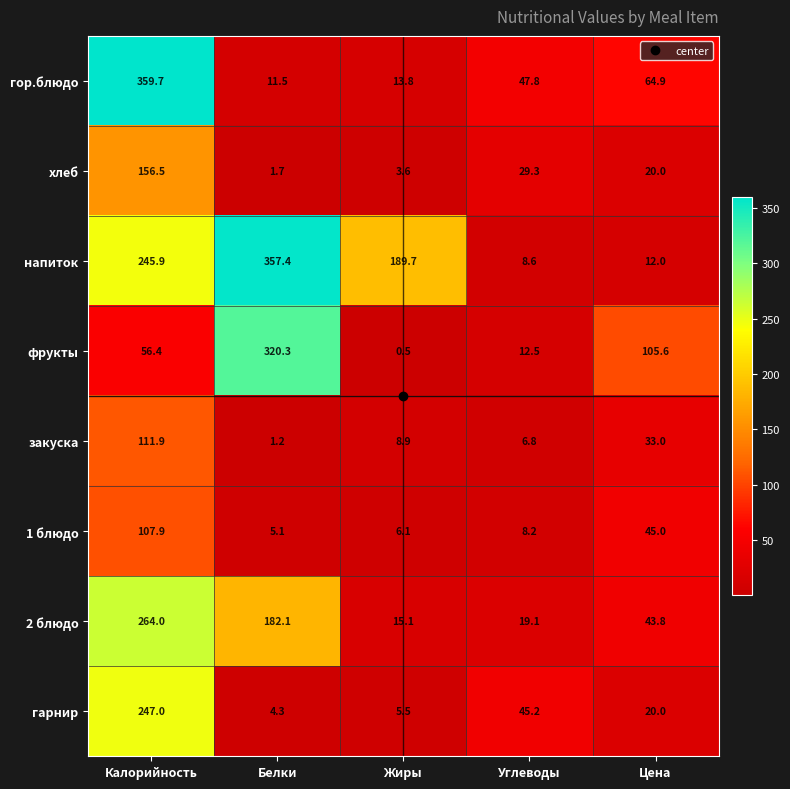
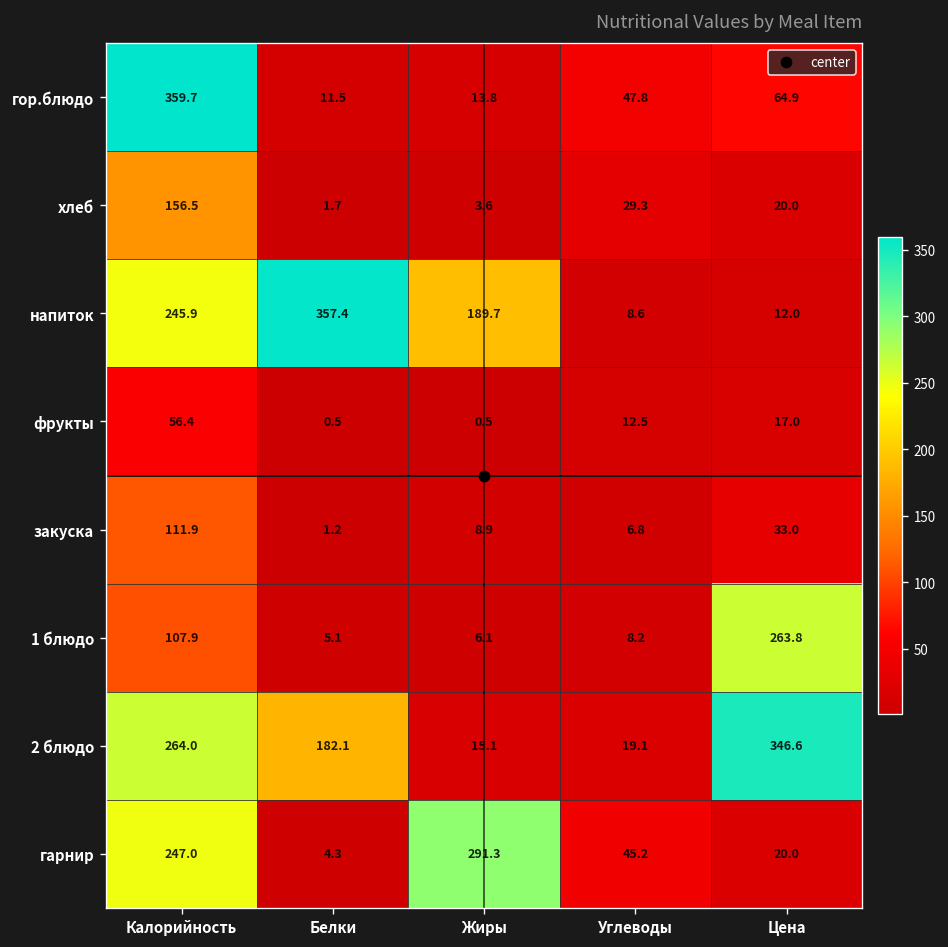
  {
    "гор.блюдо": {
      "Калорийность": 359.7,
      "Белки": 11.5,
      "Жиры": 13.8,
      "Углеводы": 47.8,
      "Цена": 64.9
    },
    "хлеб": {
      "Калорийность": 156.5,
      "Белки": 1.7,
      "Жиры": 3.6,
      "Углеводы": 29.3,
      "Цена": 20.0
    },
    "напиток": {
      "Калорийность": 245.9,
      "Белки": 357.4,
      "Жиры": 189.7,
      "Углеводы": 8.6,
      "Цена": 12.0
    },
    "фрукты": {
      "Калорийность": 56.4,
-     "Белки": 320.3,
+     "Белки": 0.5,
      "Жиры": 0.5,
      "Углеводы": 12.5,
-     "Цена": 105.6
+     "Цена": 17.0
    },
    "закуска": {
      "Калорийность": 111.9,
      "Белки": 1.2,
      "Жиры": 8.9,
      "Углеводы": 6.8,
      "Цена": 33.0
    },
    "1 блюдо": {
      "Калорийность": 107.9,
      "Белки": 5.1,
      "Жиры": 6.1,
      "Углеводы": 8.2,
-     "Цена": 45.0
+     "Цена": 263.8
    },
    "2 блюдо": {
      "Калорийность": 264.0,
      "Белки": 182.1,
      "Жиры": 15.1,
      "Углеводы": 19.1,
-     "Цена": 43.8
+     "Цена": 346.6
    },
    "гарнир": {
      "Калорийность": 247.0,
      "Белки": 4.3,
-     "Жиры": 5.5,
+     "Жиры": 291.3,
      "Углеводы": 45.2,
      "Цена": 20.0
    }
  }
